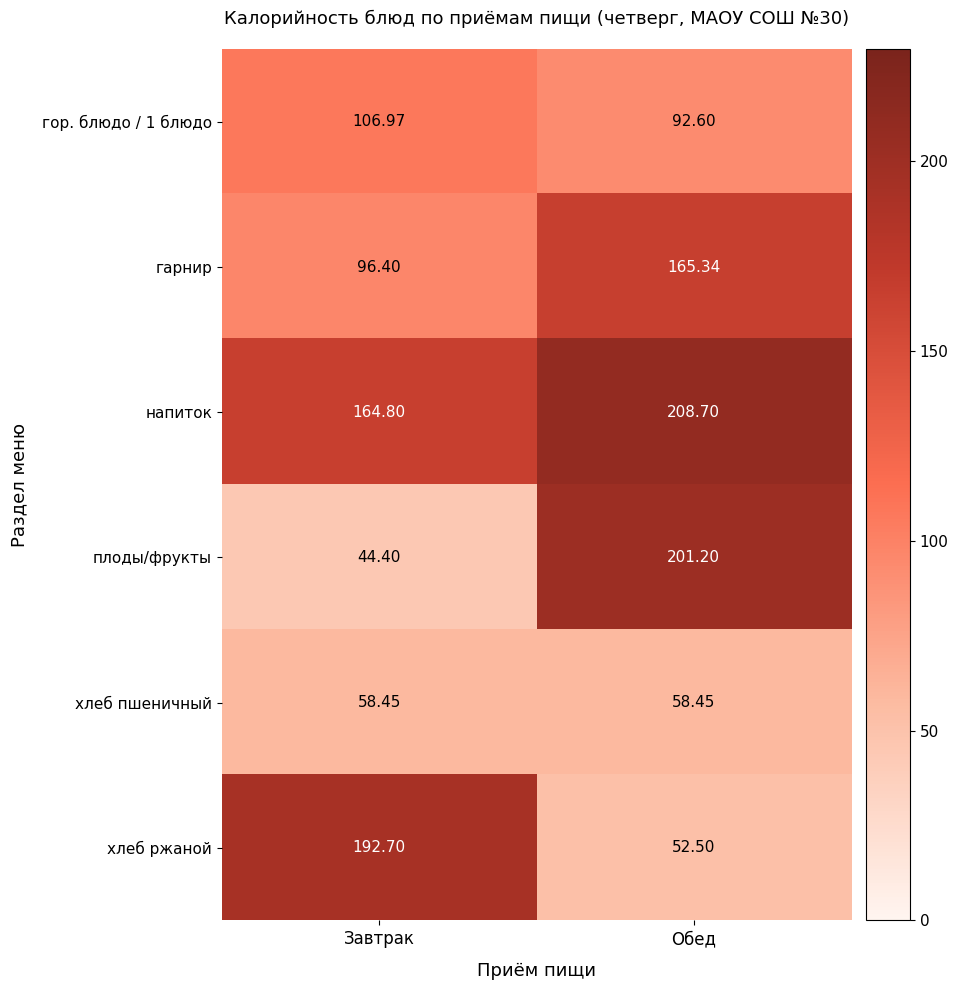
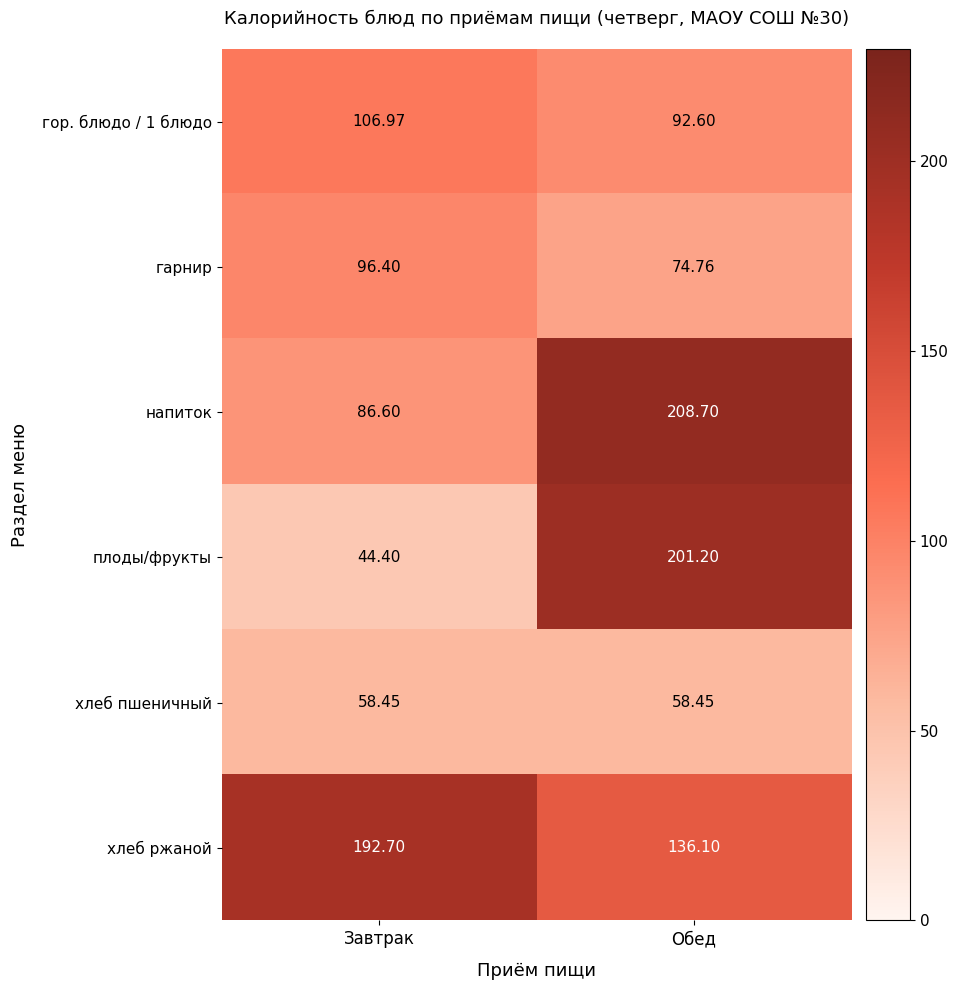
  {
    "гор. блюдо / 1 блюдо": {
      "Завтрак": 106.97,
      "Обед": 92.60
    },
    "гарнир": {
      "Завтрак": 96.40,
-     "Обед": 165.34
+     "Обед": 74.76
    },
    "напиток": {
-     "Завтрак": 164.80,
+     "Завтрак": 86.60,
      "Обед": 208.70
    },
    "плоды/фрукты": {
      "Завтрак": 44.40,
      "Обед": 201.20
    },
    "хлеб пшеничный": {
      "Завтрак": 58.45,
      "Обед": 58.45
    },
    "хлеб ржаной": {
      "Завтрак": 192.70,
-     "Обед": 52.50
+     "Обед": 136.10
    }
  }
